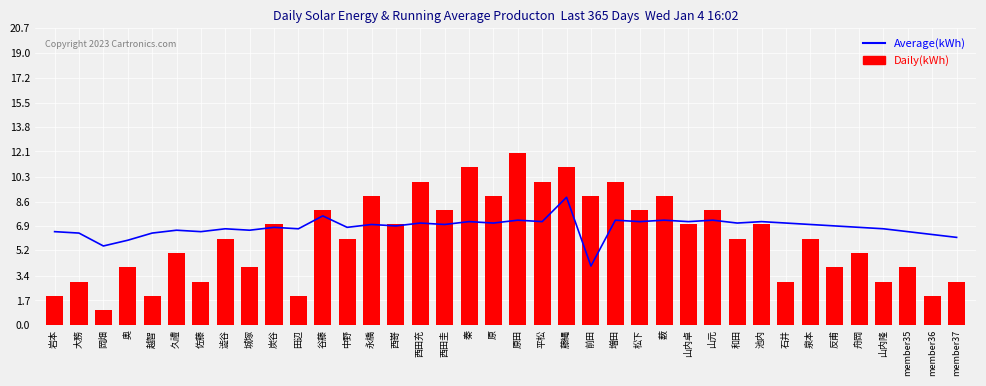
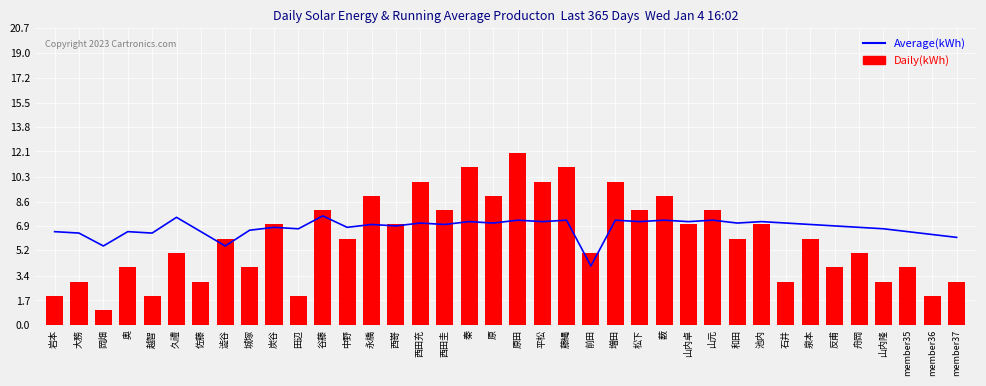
  {
    "Average(kWh)": {
      "岩本": 6.5,
      "大務": 6.4,
      "岡畑": 5.5,
-     "奥": 5.9,
+     "奥": 6.5,
      "越智": 6.4,
-     "久禮": 6.6,
+     "久禮": 7.5,
      "佐藤": 6.5,
-     "澁谷": 6.7,
+     "澁谷": 5.5,
      "城塚": 6.6,
      "炭谷": 6.8,
      "田辺": 6.7,
      "谷藤": 7.6,
      "中野": 6.8,
      "永橋": 7.0,
      "西嵜": 6.9,
      "西田充": 7.1,
      "西田圭": 7.0,
      "秦": 7.2,
      "原": 7.1,
      "原田": 7.3,
      "平松": 7.2,
-     "藤縄": 8.9,
+     "藤縄": 7.3,
      "前田": 4.1,
      "増田": 7.3,
      "松下": 7.2,
      "薮": 7.3,
      "山内卓": 7.2,
      "山元": 7.3,
      "和田": 7.1,
      "池内": 7.2,
      "石井": 7.1,
      "泉本": 7.0,
      "反甫": 6.9,
      "舟岡": 6.8,
      "山内隆": 6.7,
      "member35": 6.5,
      "member36": 6.3,
      "member37": 6.1
    },
    "Daily(kWh)": {
      "岩本": 2,
      "大務": 3,
      "岡畑": 1,
      "奥": 4,
      "越智": 2,
      "久禮": 5,
      "佐藤": 3,
      "澁谷": 6,
      "城塚": 4,
      "炭谷": 7,
      "田辺": 2,
      "谷藤": 8,
      "中野": 6,
      "永橋": 9,
      "西嵜": 7,
      "西田充": 10,
      "西田圭": 8,
      "秦": 11,
      "原": 9,
      "原田": 12,
      "平松": 10,
      "藤縄": 11,
-     "前田": 9,
+     "前田": 5,
      "増田": 10,
      "松下": 8,
      "薮": 9,
      "山内卓": 7,
      "山元": 8,
      "和田": 6,
      "池内": 7,
      "石井": 3,
      "泉本": 6,
      "反甫": 4,
      "舟岡": 5,
      "山内隆": 3,
      "member35": 4,
      "member36": 2,
      "member37": 3
    }
  }
